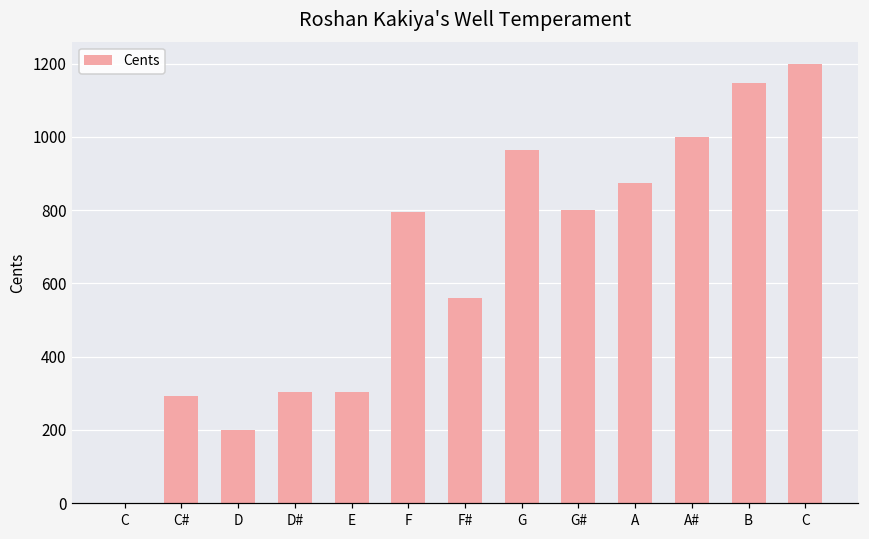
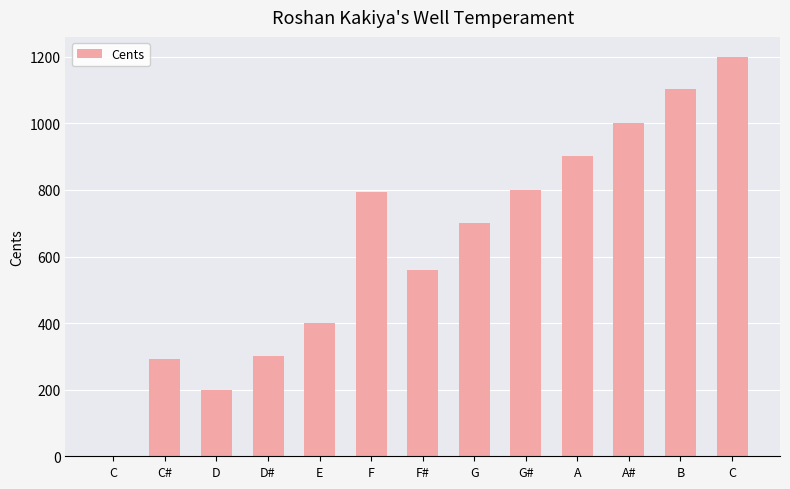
  {
    "C#": 290,
    "D": 200,
    "D#": 300,
-   "E": 300,
+   "E": 400,
    "F": 790,
    "F#": 560,
-   "G": 960,
+   "G": 700,
    "G#": 800,
-   "A": 870,
+   "A": 900,
    "A#": 1000,
-   "B": 1150
+   "B": 1100
  }
